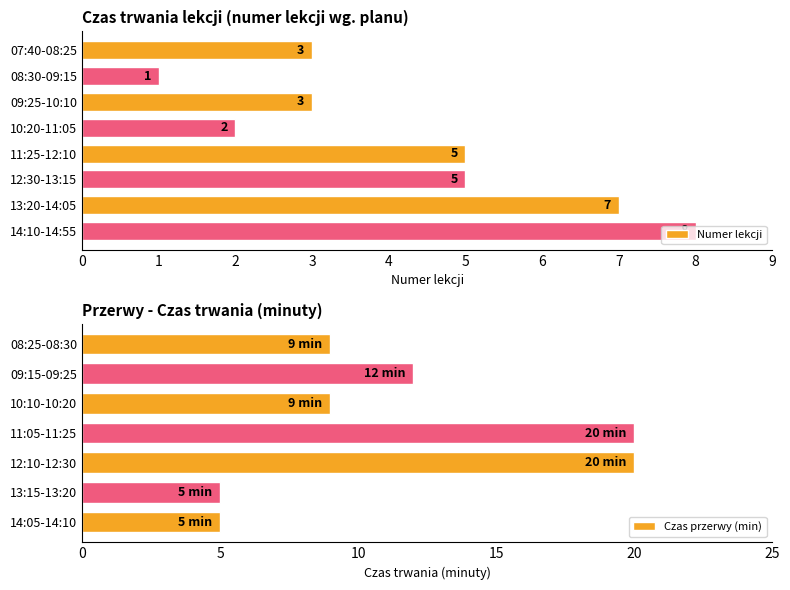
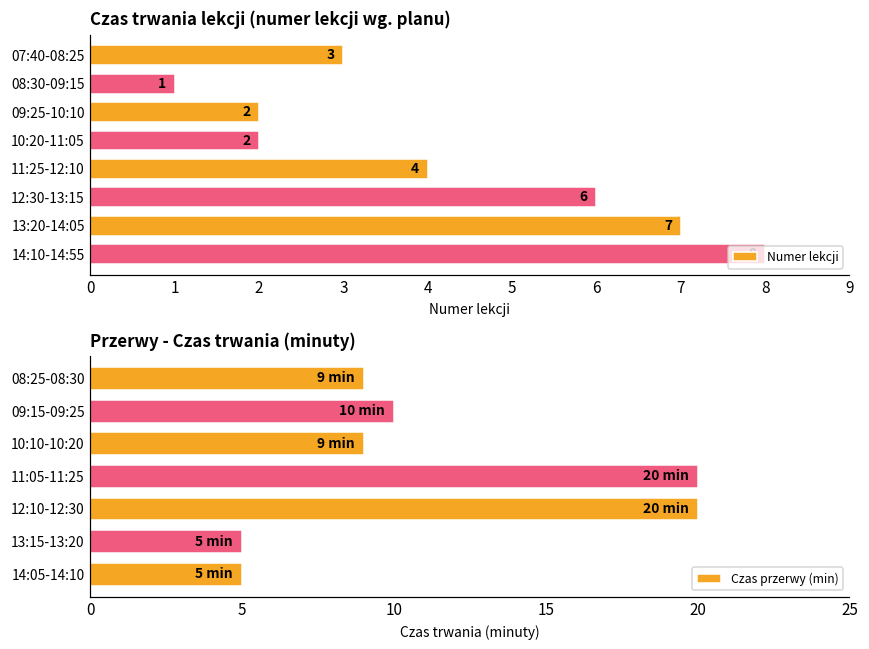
  {
    "Czas trwania lekcji (numer lekcji wg. planu)": {
      "07:40-08:25": 3,
      "08:30-09:15": 1,
-     "09:25-10:10": 3,
+     "09:25-10:10": 2,
      "10:20-11:05": 2,
-     "11:25-12:10": 5,
-     "12:30-13:15": 5,
+     "11:25-12:10": 4,
+     "12:30-13:15": 6,
      "13:20-14:05": 7
    },
    "Przerwy - Czas trwania (minuty)": {
      "08:25-08:30": 9,
-     "09:15-09:25": 12,
+     "09:15-09:25": 10,
      "10:10-10:20": 9,
      "11:05-11:25": 20,
      "12:10-12:30": 20,
      "13:15-13:20": 5,
      "14:05-14:10": 5
    }
  }
